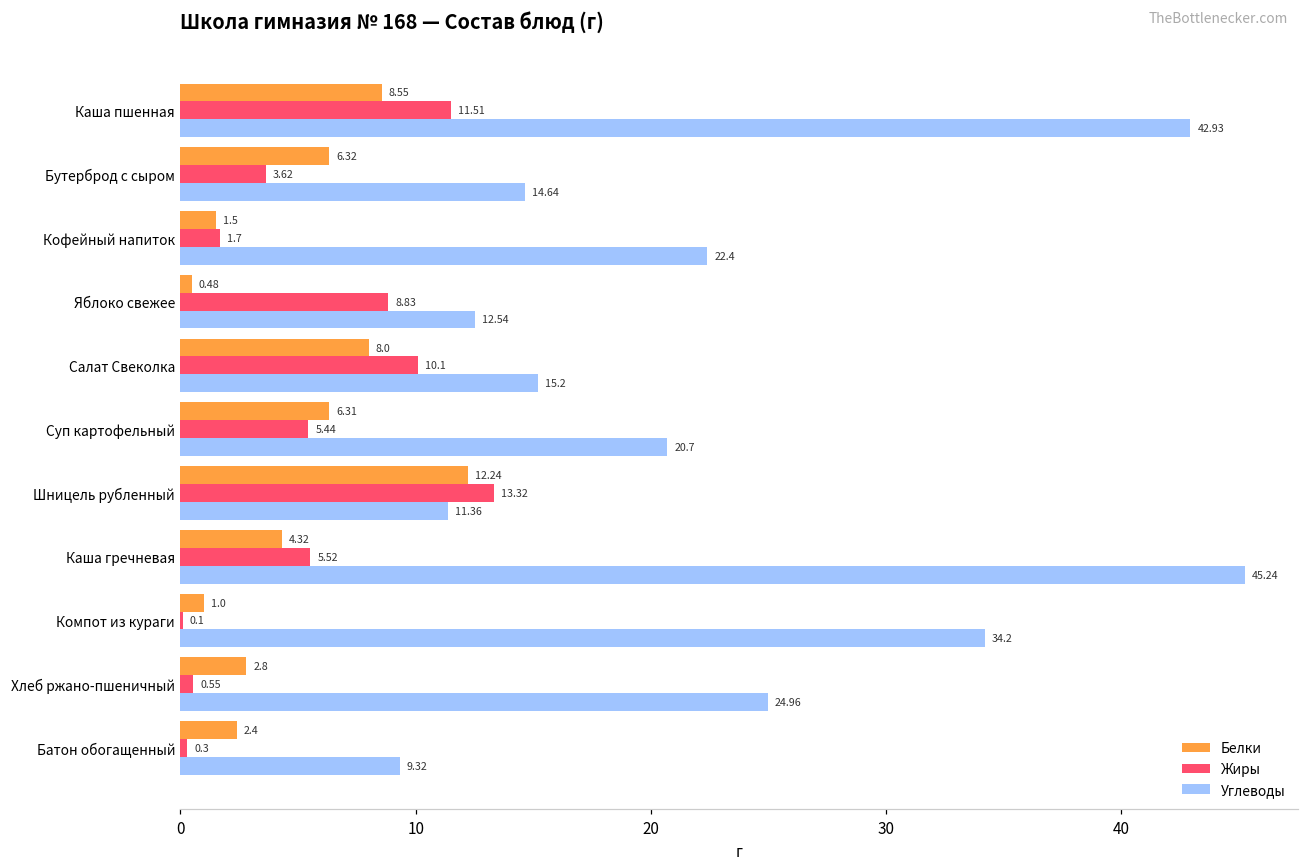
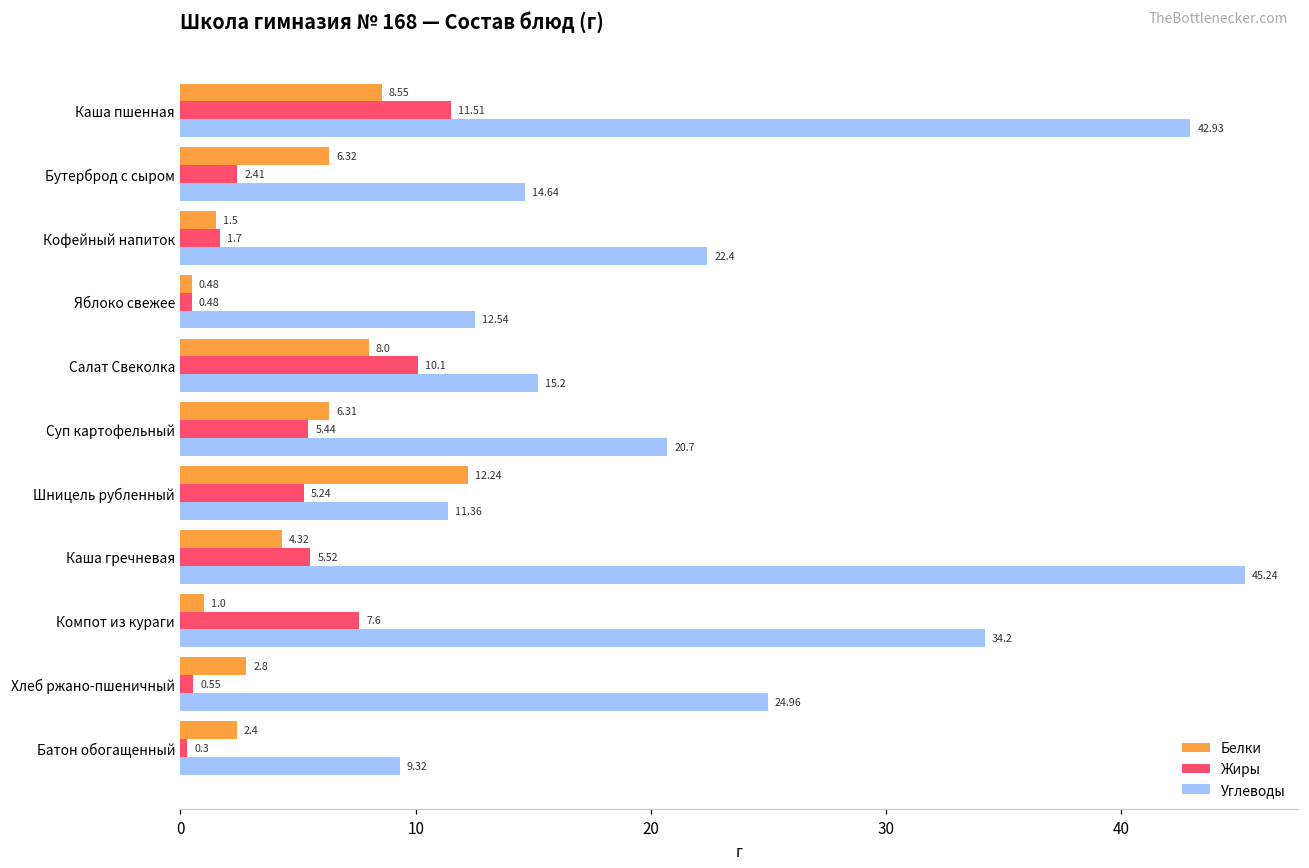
  {
    "Белки": {
      "Каша пшенная": 8.55,
      "Бутерброд с сыром": 6.32,
      "Кофейный напиток": 1.5,
      "Яблоко свежее": 0.48,
      "Салат Свеколка": 8.0,
      "Суп картофельный": 6.31,
      "Шницель рубленный": 12.24,
      "Каша гречневая": 4.32,
      "Компот из кураги": 1.0,
      "Хлеб ржано-пшеничный": 2.8,
      "Батон обогащенный": 2.4
    },
    "Жиры": {
      "Каша пшенная": 11.51,
-     "Бутерброд с сыром": 3.62,
+     "Бутерброд с сыром": 2.41,
      "Кофейный напиток": 1.7,
-     "Яблоко свежее": 8.83,
+     "Яблоко свежее": 0.48,
      "Салат Свеколка": 10.1,
      "Суп картофельный": 5.44,
-     "Шницель рубленный": 13.32,
+     "Шницель рубленный": 5.24,
      "Каша гречневая": 5.52,
-     "Компот из кураги": 0.1,
+     "Компот из кураги": 7.6,
      "Хлеб ржано-пшеничный": 0.55,
      "Батон обогащенный": 0.3
    },
    "Углеводы": {
      "Каша пшенная": 42.93,
      "Бутерброд с сыром": 14.64,
      "Кофейный напиток": 22.4,
      "Яблоко свежее": 12.54,
      "Салат Свеколка": 15.2,
      "Суп картофельный": 20.7,
      "Шницель рубленный": 11.36,
      "Каша гречневая": 45.24,
      "Компот из кураги": 34.2,
      "Хлеб ржано-пшеничный": 24.96,
      "Батон обогащенный": 9.32
    }
  }
